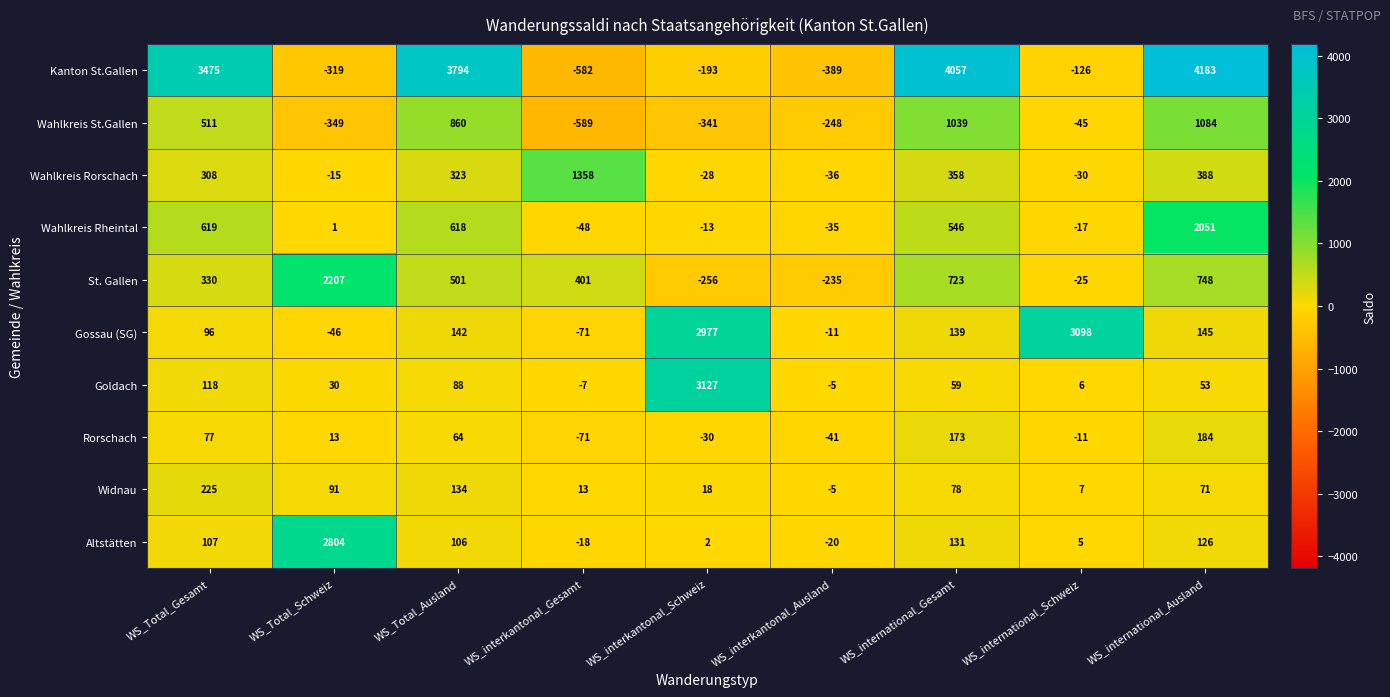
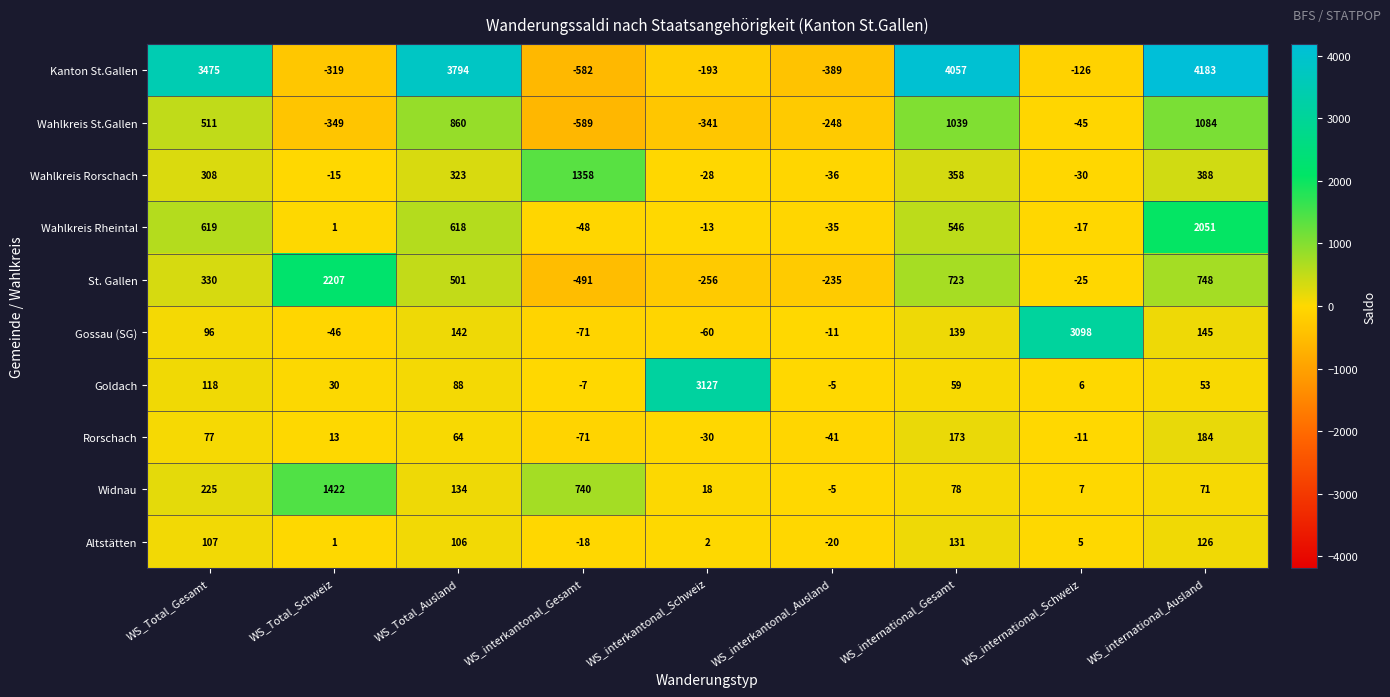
  {
    "Kanton St.Gallen": {
      "WS_Total_Gesamt": 3475,
      "WS_Total_Schweiz": -319,
      "WS_Total_Ausland": 3794,
      "WS_interkantonal_Gesamt": -582,
      "WS_interkantonal_Schweiz": -193,
      "WS_interkantonal_Ausland": -389,
      "WS_international_Gesamt": 4057,
      "WS_international_Schweiz": -126,
      "WS_international_Ausland": 4183
    },
    "Wahlkreis St.Gallen": {
      "WS_Total_Gesamt": 511,
      "WS_Total_Schweiz": -349,
      "WS_Total_Ausland": 860,
      "WS_interkantonal_Gesamt": -589,
      "WS_interkantonal_Schweiz": -341,
      "WS_interkantonal_Ausland": -248,
      "WS_international_Gesamt": 1039,
      "WS_international_Schweiz": -45,
      "WS_international_Ausland": 1084
    },
    "Wahlkreis Rorschach": {
      "WS_Total_Gesamt": 308,
      "WS_Total_Schweiz": -15,
      "WS_Total_Ausland": 323,
      "WS_interkantonal_Gesamt": 1358,
      "WS_interkantonal_Schweiz": -28,
      "WS_interkantonal_Ausland": -36,
      "WS_international_Gesamt": 358,
      "WS_international_Schweiz": -30,
      "WS_international_Ausland": 388
    },
    "Wahlkreis Rheintal": {
      "WS_Total_Gesamt": 619,
      "WS_Total_Schweiz": 1,
      "WS_Total_Ausland": 618,
      "WS_interkantonal_Gesamt": -48,
      "WS_interkantonal_Schweiz": -13,
      "WS_interkantonal_Ausland": -35,
      "WS_international_Gesamt": 546,
      "WS_international_Schweiz": -17,
      "WS_international_Ausland": 2051
    },
    "St. Gallen": {
      "WS_Total_Gesamt": 330,
      "WS_Total_Schweiz": 2207,
      "WS_Total_Ausland": 501,
-     "WS_interkantonal_Gesamt": 401,
+     "WS_interkantonal_Gesamt": -491,
      "WS_interkantonal_Schweiz": -256,
      "WS_interkantonal_Ausland": -235,
      "WS_international_Gesamt": 723,
      "WS_international_Schweiz": -25,
      "WS_international_Ausland": 748
    },
    "Gossau (SG)": {
      "WS_Total_Gesamt": 96,
      "WS_Total_Schweiz": -46,
      "WS_Total_Ausland": 142,
      "WS_interkantonal_Gesamt": -71,
-     "WS_interkantonal_Schweiz": 2977,
+     "WS_interkantonal_Schweiz": -60,
      "WS_interkantonal_Ausland": -11,
      "WS_international_Gesamt": 139,
      "WS_international_Schweiz": 3098,
      "WS_international_Ausland": 145
    },
    "Goldach": {
      "WS_Total_Gesamt": 118,
      "WS_Total_Schweiz": 30,
      "WS_Total_Ausland": 88,
      "WS_interkantonal_Gesamt": -7,
      "WS_interkantonal_Schweiz": 3127,
      "WS_interkantonal_Ausland": -5,
      "WS_international_Gesamt": 59,
      "WS_international_Schweiz": 6,
      "WS_international_Ausland": 53
    },
    "Rorschach": {
      "WS_Total_Gesamt": 77,
      "WS_Total_Schweiz": 13,
      "WS_Total_Ausland": 64,
      "WS_interkantonal_Gesamt": -71,
      "WS_interkantonal_Schweiz": -30,
      "WS_interkantonal_Ausland": -41,
      "WS_international_Gesamt": 173,
      "WS_international_Schweiz": -11,
      "WS_international_Ausland": 184
    },
    "Widnau": {
      "WS_Total_Gesamt": 225,
-     "WS_Total_Schweiz": 91,
+     "WS_Total_Schweiz": 1422,
      "WS_Total_Ausland": 134,
-     "WS_interkantonal_Gesamt": 13,
+     "WS_interkantonal_Gesamt": 740,
      "WS_interkantonal_Schweiz": 18,
      "WS_interkantonal_Ausland": -5,
      "WS_international_Gesamt": 78,
      "WS_international_Schweiz": 7,
      "WS_international_Ausland": 71
    },
    "Altstätten": {
      "WS_Total_Gesamt": 107,
-     "WS_Total_Schweiz": 2804,
+     "WS_Total_Schweiz": 1,
      "WS_Total_Ausland": 106,
      "WS_interkantonal_Gesamt": -18,
      "WS_interkantonal_Schweiz": 2,
      "WS_interkantonal_Ausland": -20,
      "WS_international_Gesamt": 131,
      "WS_international_Schweiz": 5,
      "WS_international_Ausland": 126
    }
  }
